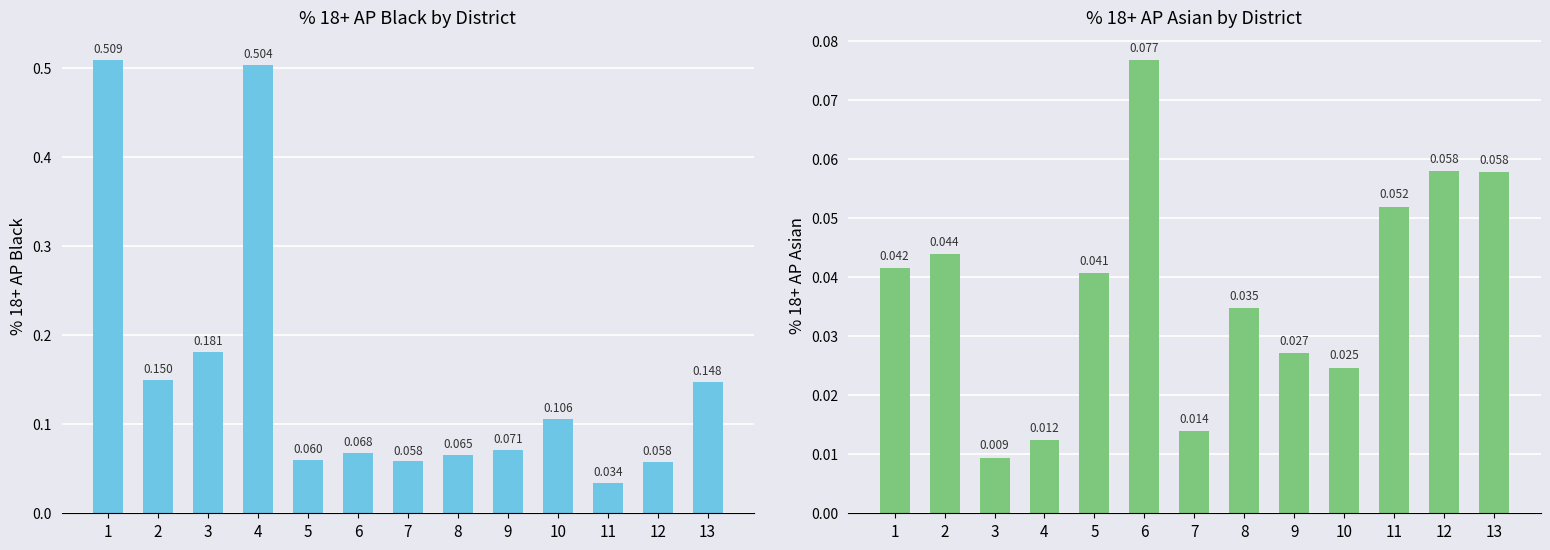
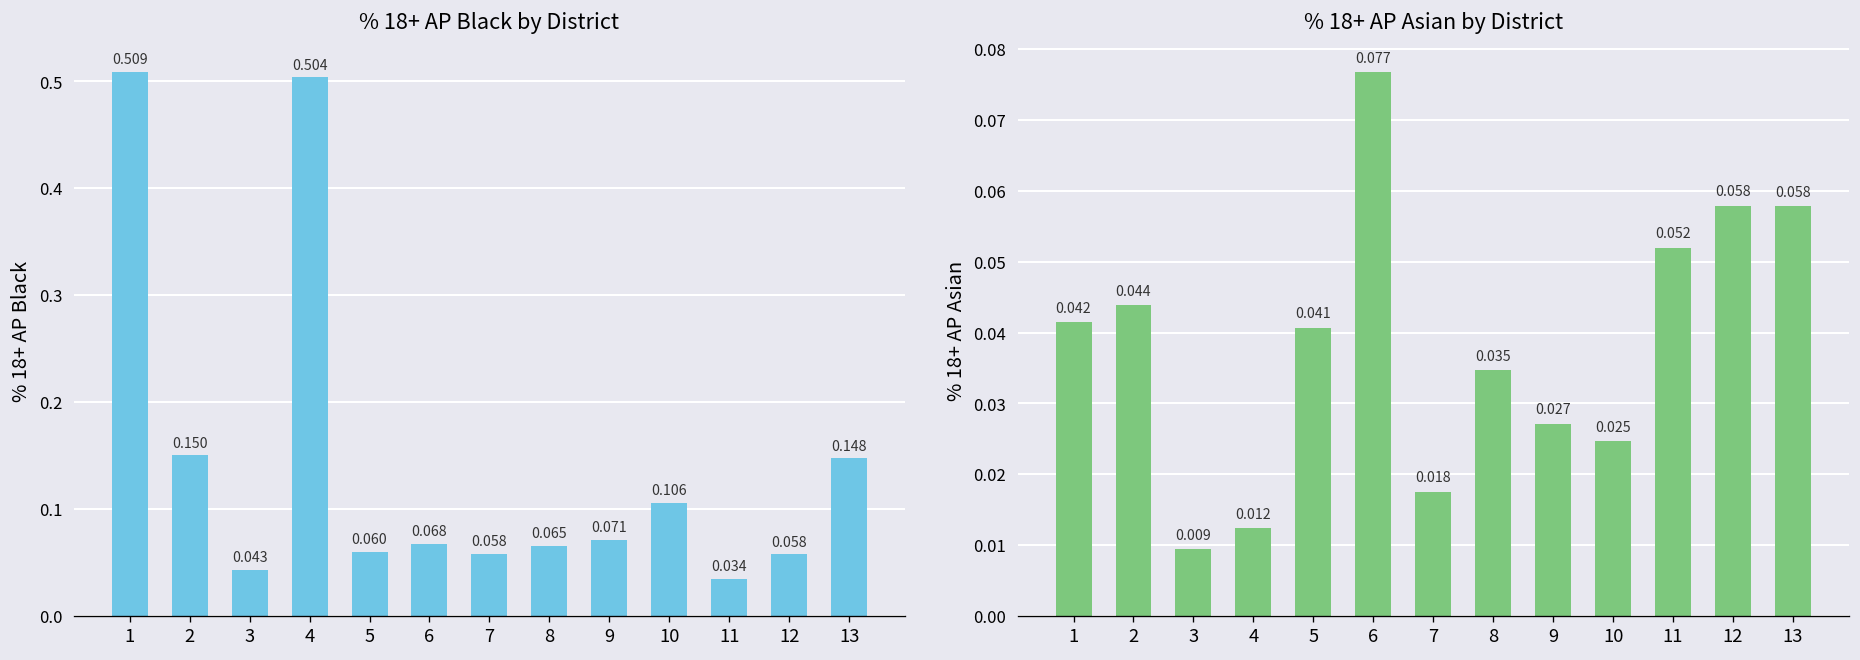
  {
    "% 18+ AP Black by District": {
      "1": 0.509,
      "2": 0.150,
-     "3": 0.181,
+     "3": 0.043,
      "4": 0.504,
      "5": 0.060,
      "6": 0.068,
      "7": 0.058,
      "8": 0.065,
      "9": 0.071,
      "10": 0.106,
      "11": 0.034,
      "12": 0.058,
      "13": 0.148
    },
    "% 18+ AP Asian by District": {
      "1": 0.042,
      "2": 0.044,
      "3": 0.009,
      "4": 0.012,
      "5": 0.041,
      "6": 0.077,
-     "7": 0.014,
+     "7": 0.018,
      "8": 0.035,
      "9": 0.027,
      "10": 0.025,
      "11": 0.052,
      "12": 0.058,
      "13": 0.058
    }
  }
